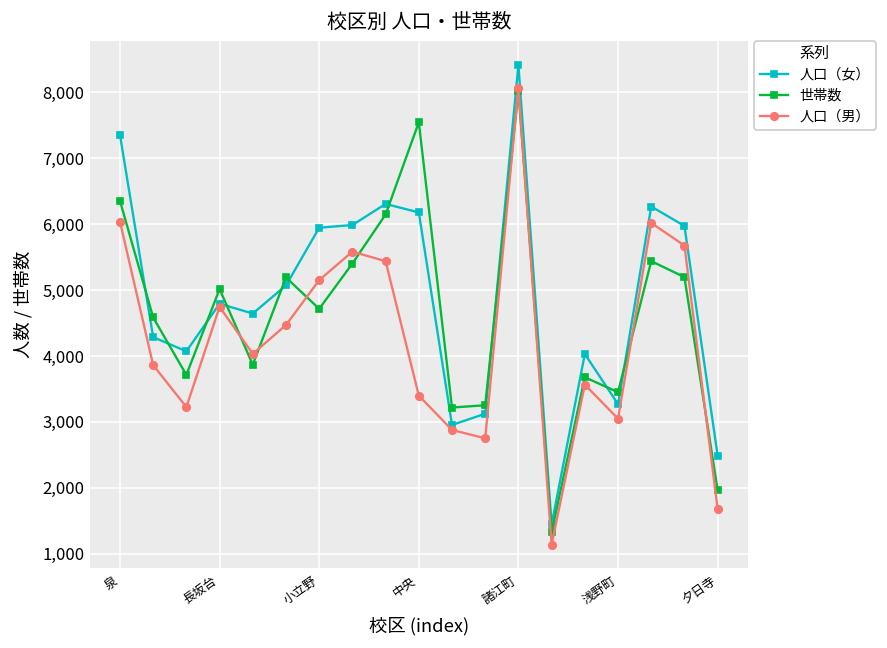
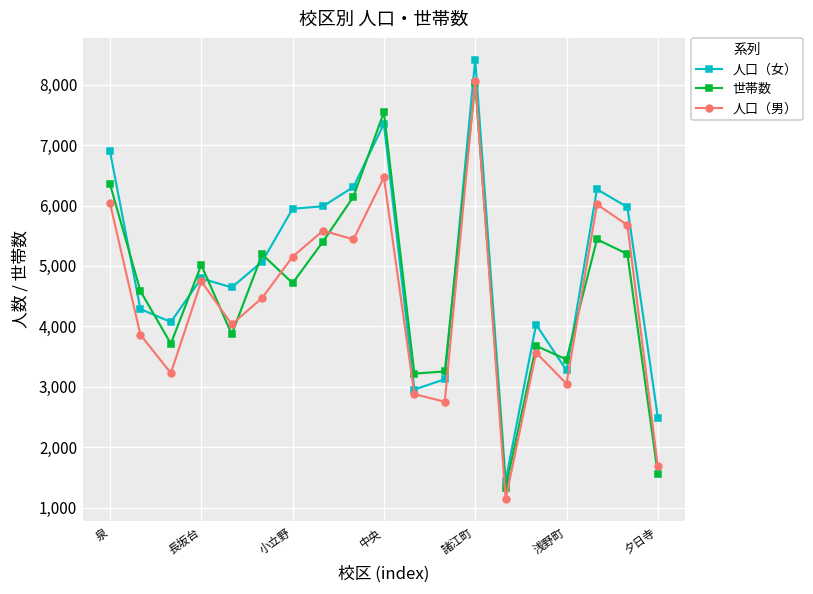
  {
    "人口（女）": {
-     "泉": "7,400",
+     "泉": "6,900",
      "長坂台": "4,800",
      "小立野": "5,900",
-     "中央": "6,200",
+     "中央": "7,400",
      "諸江町": "8,400",
      "浅野町": "3,300",
      "夕日寺": "2,500"
    },
    "世帯数": {
      "泉": "6,400",
      "長坂台": "5,000",
      "小立野": "4,700",
      "中央": "7,500",
      "諸江町": "8,000",
      "浅野町": "3,500",
-     "夕日寺": "2,000"
+     "夕日寺": "1,600"
    },
    "人口（男）": {
      "泉": "6,000",
      "長坂台": "4,700",
      "小立野": "5,200",
-     "中央": "3,400",
+     "中央": "6,500",
      "諸江町": "8,100",
      "浅野町": "3,000",
      "夕日寺": "1,700"
    }
  }
